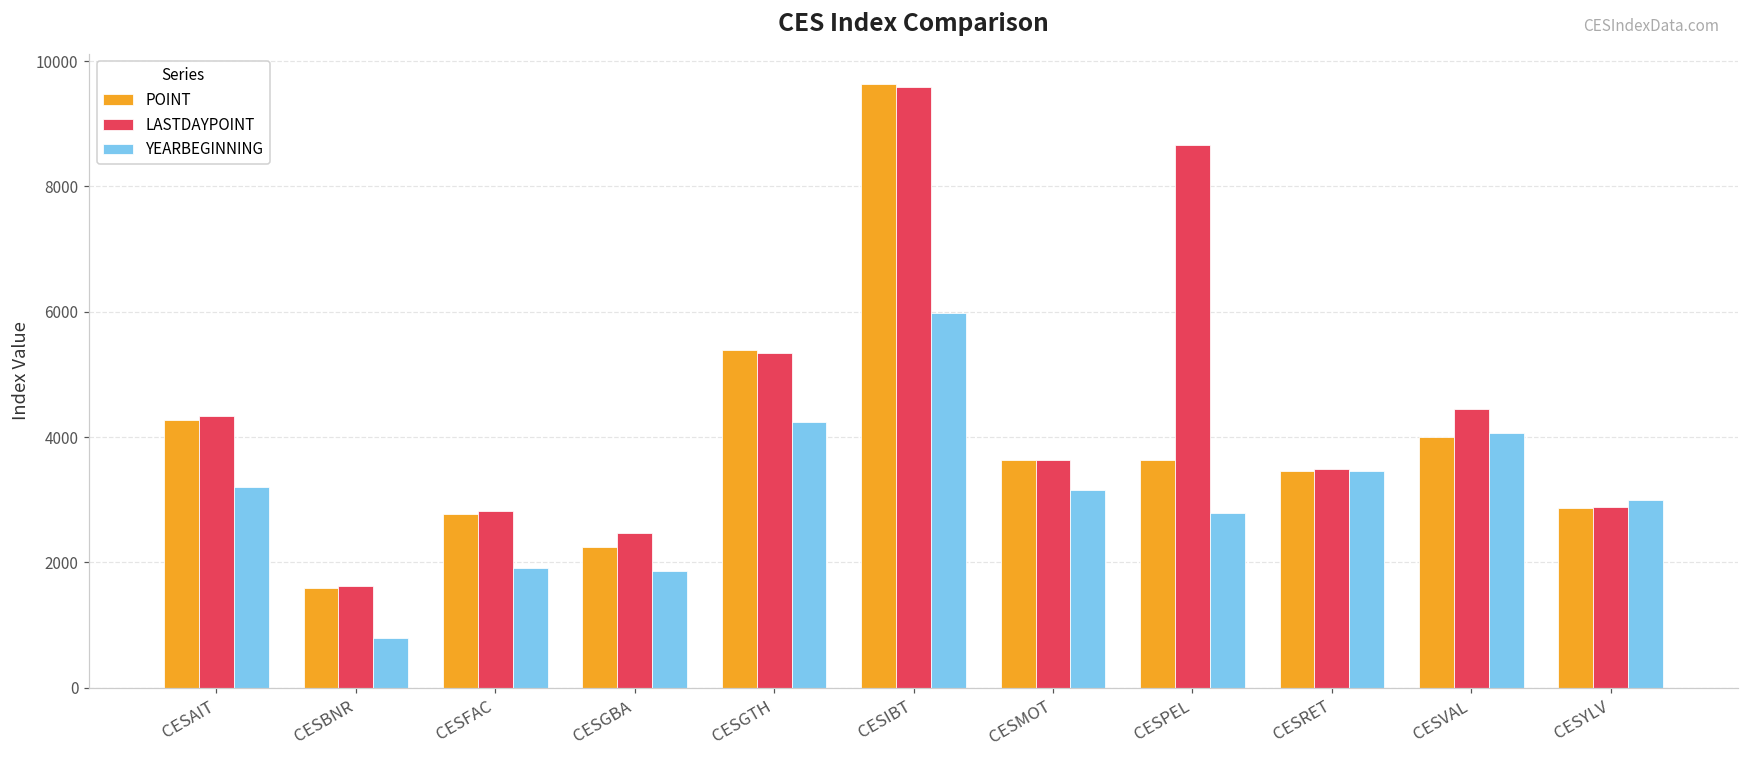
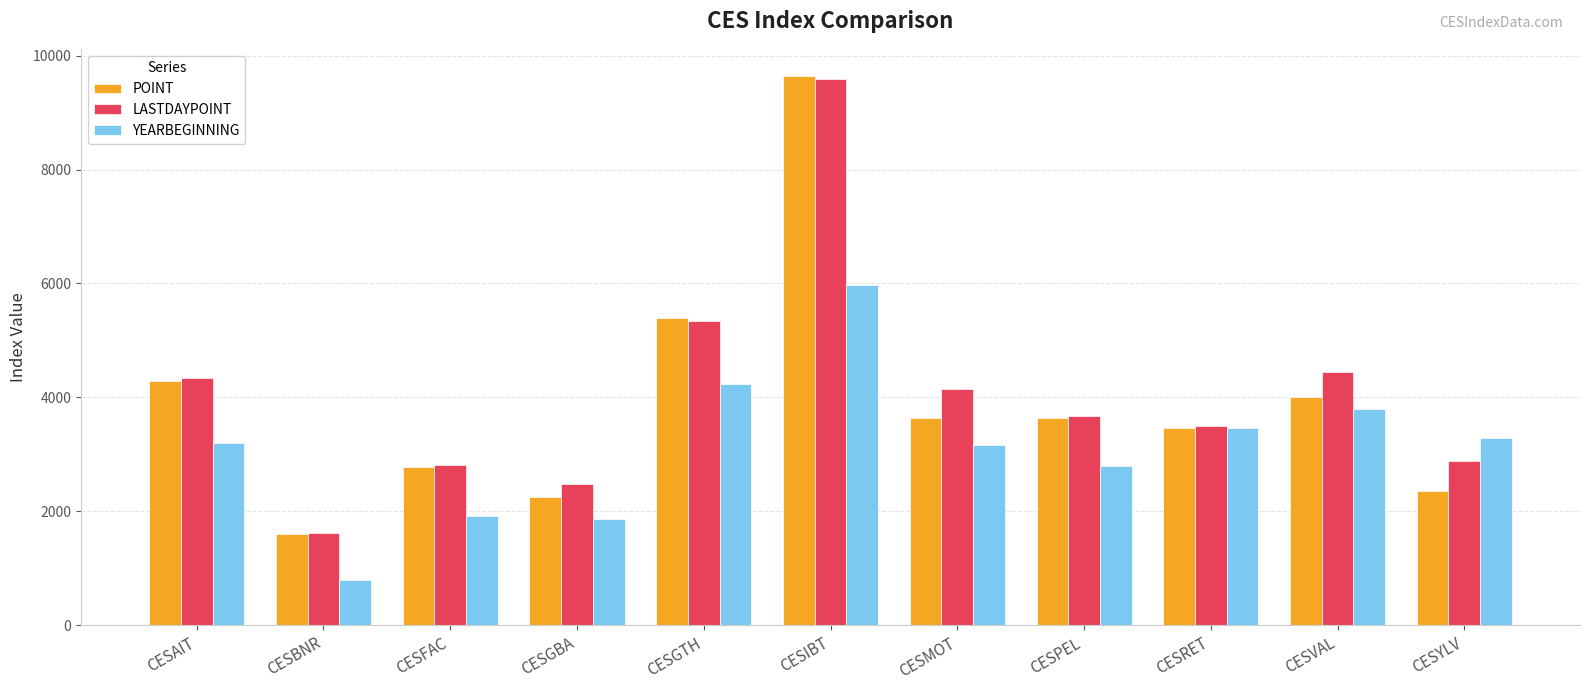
  {
    "POINT": {
      "CESAIT": 4300,
      "CESBNR": 1600,
      "CESFAC": 2800,
      "CESGBA": 2200,
      "CESGTH": 5400,
      "CESIBT": 9600,
      "CESMOT": 3600,
      "CESPEL": 3600,
      "CESRET": 3500,
      "CESVAL": 4000,
-     "CESYLV": 2900
+     "CESYLV": 2400
    },
    "LASTDAYPOINT": {
      "CESAIT": 4300,
      "CESBNR": 1600,
      "CESFAC": 2800,
      "CESGBA": 2500,
      "CESGTH": 5300,
      "CESIBT": 9600,
-     "CESMOT": 3600,
-     "CESPEL": 8700,
+     "CESMOT": 4100,
+     "CESPEL": 3700,
      "CESRET": 3500,
      "CESVAL": 4500,
      "CESYLV": 2900
    },
    "YEARBEGINNING": {
      "CESAIT": 3200,
      "CESBNR": 800,
      "CESFAC": 1900,
      "CESGBA": 1900,
      "CESGTH": 4200,
      "CESIBT": 6000,
      "CESMOT": 3200,
      "CESPEL": 2800,
      "CESRET": 3500,
-     "CESVAL": 4100,
-     "CESYLV": 3000
+     "CESVAL": 3800,
+     "CESYLV": 3300
    }
  }
